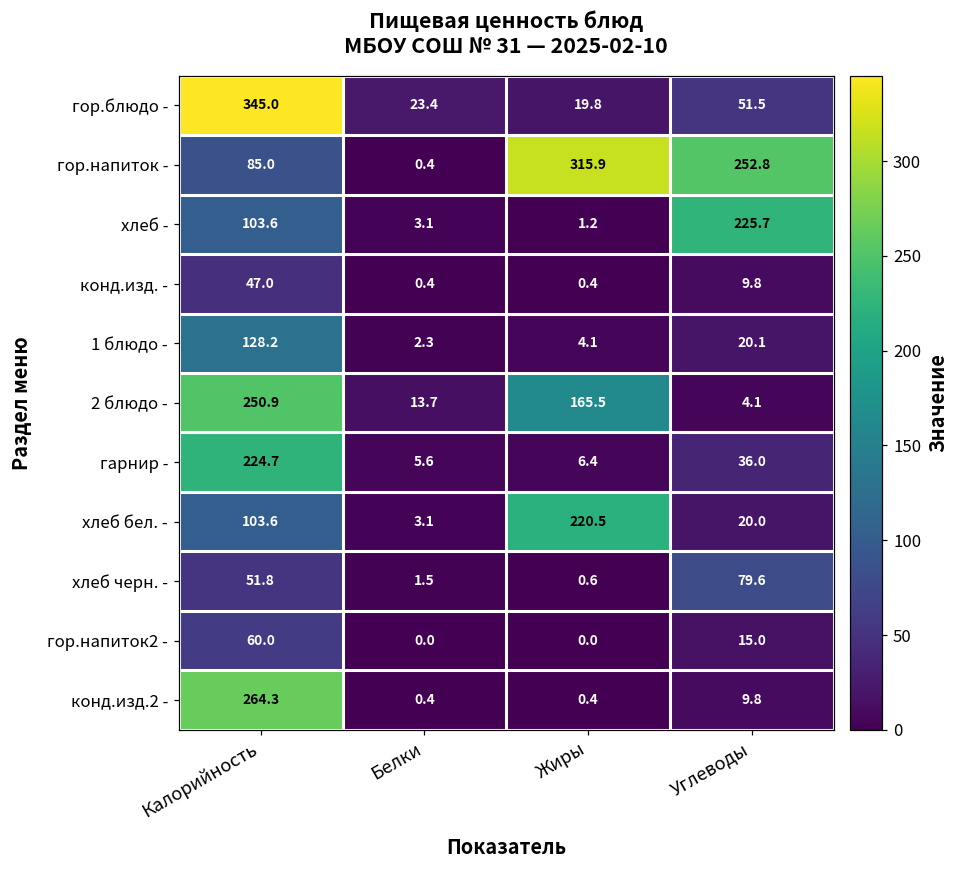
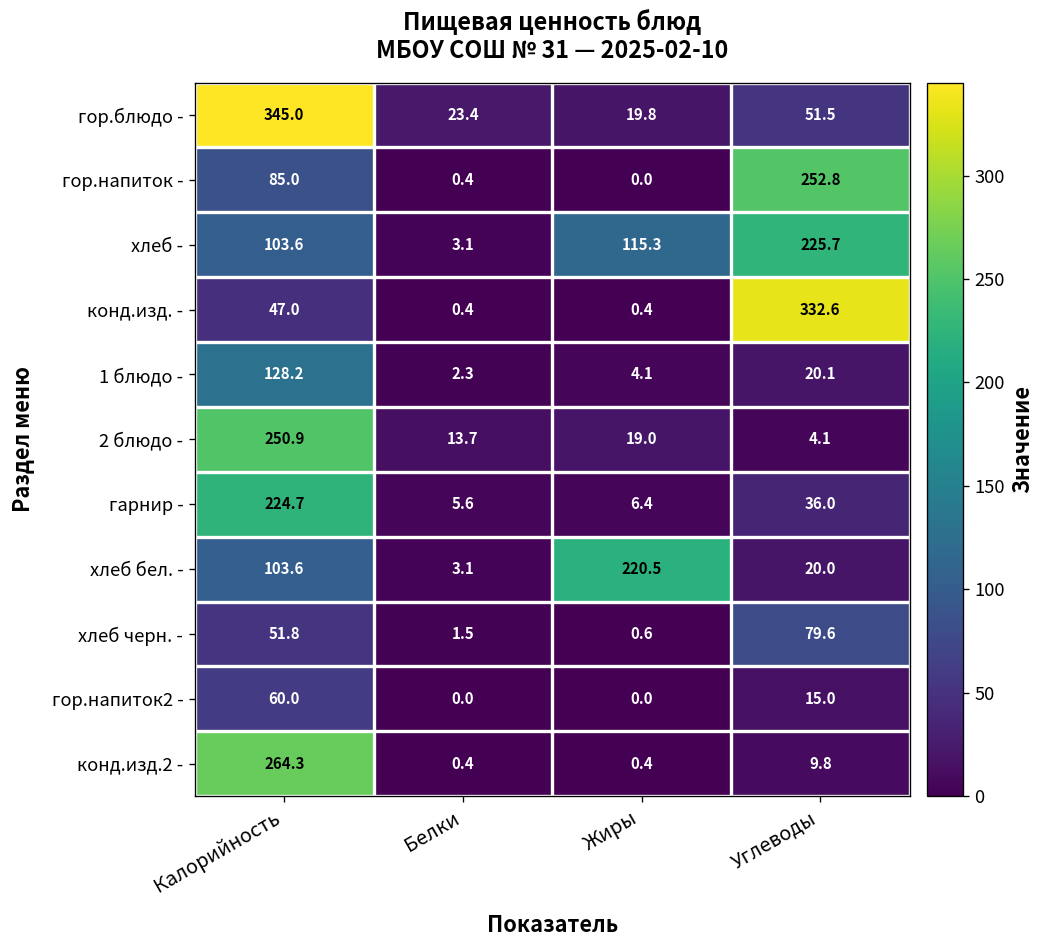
  {
    "гор.блюдо -": {
      "Калорийность": 345.0,
      "Белки": 23.4,
      "Жиры": 19.8,
      "Углеводы": 51.5
    },
    "гор.напиток -": {
      "Калорийность": 85.0,
      "Белки": 0.4,
-     "Жиры": 315.9,
+     "Жиры": 0.0,
      "Углеводы": 252.8
    },
    "хлеб -": {
      "Калорийность": 103.6,
      "Белки": 3.1,
-     "Жиры": 1.2,
+     "Жиры": 115.3,
      "Углеводы": 225.7
    },
    "конд.изд. -": {
      "Калорийность": 47.0,
      "Белки": 0.4,
      "Жиры": 0.4,
-     "Углеводы": 9.8
+     "Углеводы": 332.6
    },
    "1 блюдо -": {
      "Калорийность": 128.2,
      "Белки": 2.3,
      "Жиры": 4.1,
      "Углеводы": 20.1
    },
    "2 блюдо -": {
      "Калорийность": 250.9,
      "Белки": 13.7,
-     "Жиры": 165.5,
+     "Жиры": 19.0,
      "Углеводы": 4.1
    },
    "гарнир -": {
      "Калорийность": 224.7,
      "Белки": 5.6,
      "Жиры": 6.4,
      "Углеводы": 36.0
    },
    "хлеб бел. -": {
      "Калорийность": 103.6,
      "Белки": 3.1,
      "Жиры": 220.5,
      "Углеводы": 20.0
    },
    "хлеб черн. -": {
      "Калорийность": 51.8,
      "Белки": 1.5,
      "Жиры": 0.6,
      "Углеводы": 79.6
    },
    "гор.напиток2 -": {
      "Калорийность": 60.0,
      "Белки": 0.0,
      "Жиры": 0.0,
      "Углеводы": 15.0
    },
    "конд.изд.2 -": {
      "Калорийность": 264.3,
      "Белки": 0.4,
      "Жиры": 0.4,
      "Углеводы": 9.8
    }
  }
